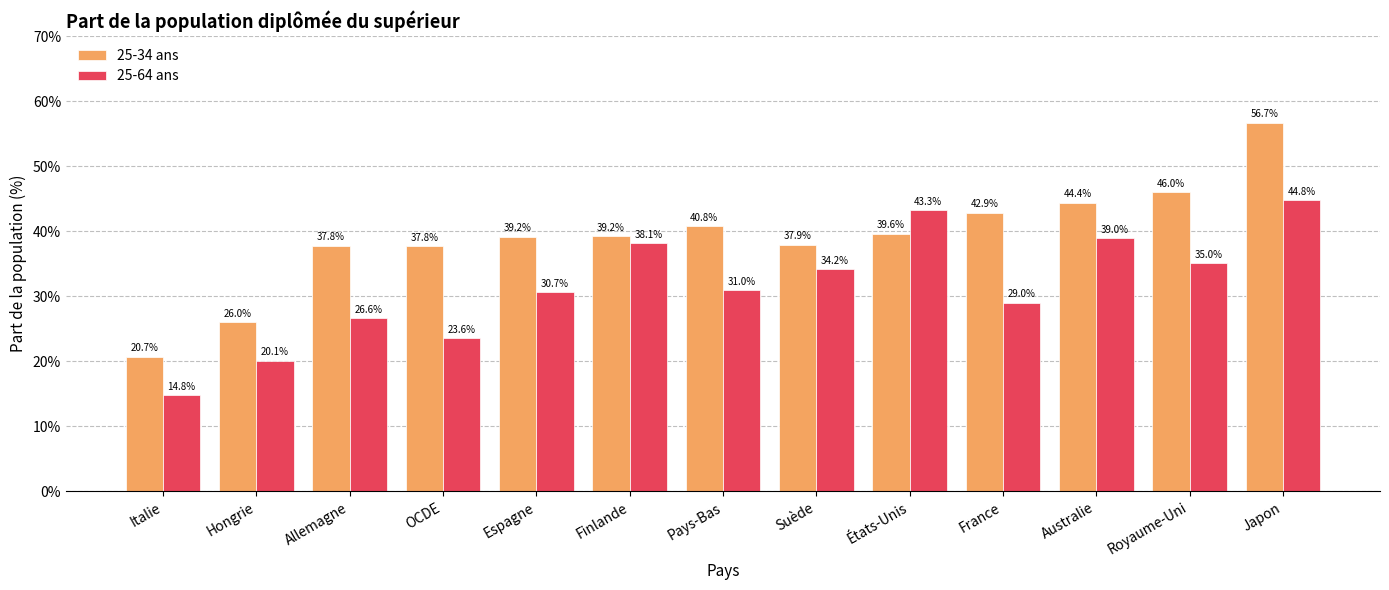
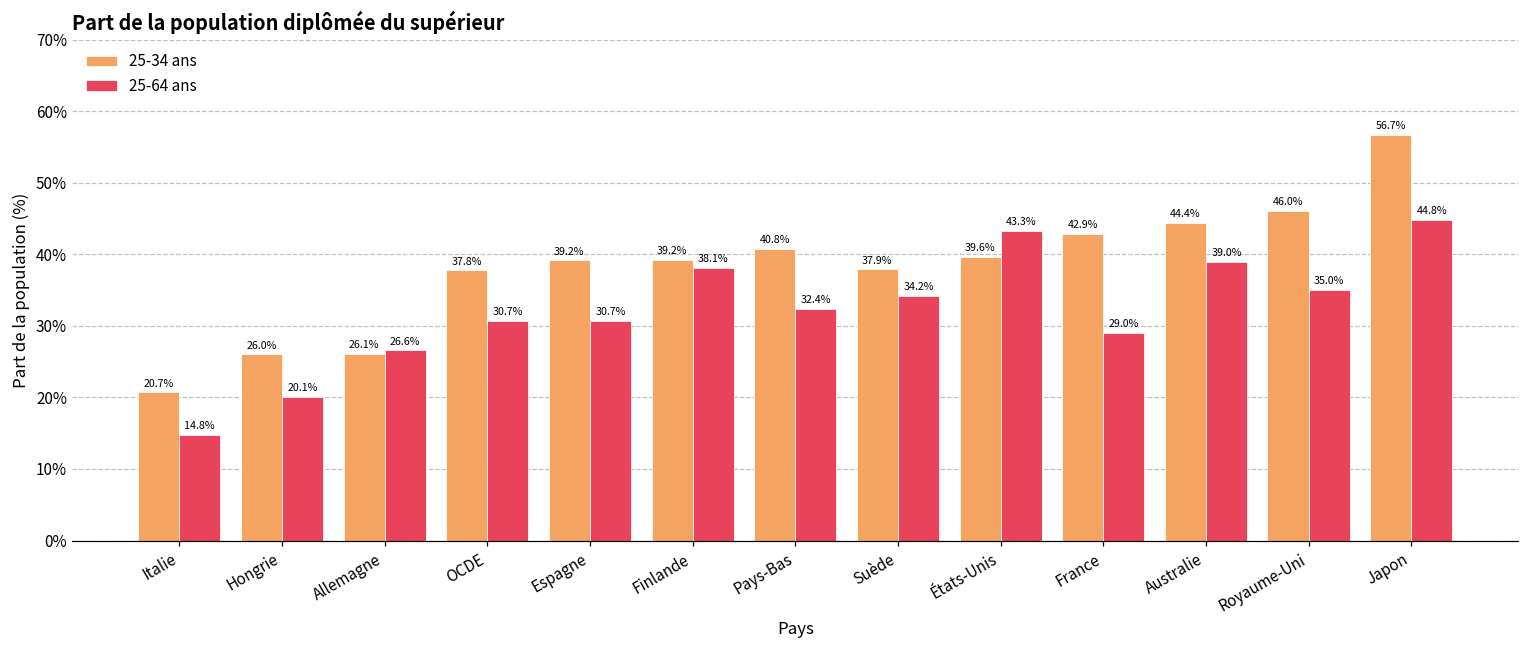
  {
    "25-34 ans": {
      "Italie": "20.7%",
      "Hongrie": "26.0%",
-     "Allemagne": "37.8%",
+     "Allemagne": "26.1%",
      "OCDE": "37.8%",
      "Espagne": "39.2%",
      "Finlande": "39.2%",
      "Pays-Bas": "40.8%",
      "Suède": "37.9%",
      "États-Unis": "39.6%",
      "France": "42.9%",
      "Australie": "44.4%",
      "Royaume-Uni": "46.0%",
      "Japon": "56.7%"
    },
    "25-64 ans": {
      "Italie": "14.8%",
      "Hongrie": "20.1%",
      "Allemagne": "26.6%",
-     "OCDE": "23.6%",
+     "OCDE": "30.7%",
      "Espagne": "30.7%",
      "Finlande": "38.1%",
-     "Pays-Bas": "31.0%",
+     "Pays-Bas": "32.4%",
      "Suède": "34.2%",
      "États-Unis": "43.3%",
      "France": "29.0%",
      "Australie": "39.0%",
      "Royaume-Uni": "35.0%",
      "Japon": "44.8%"
    }
  }
